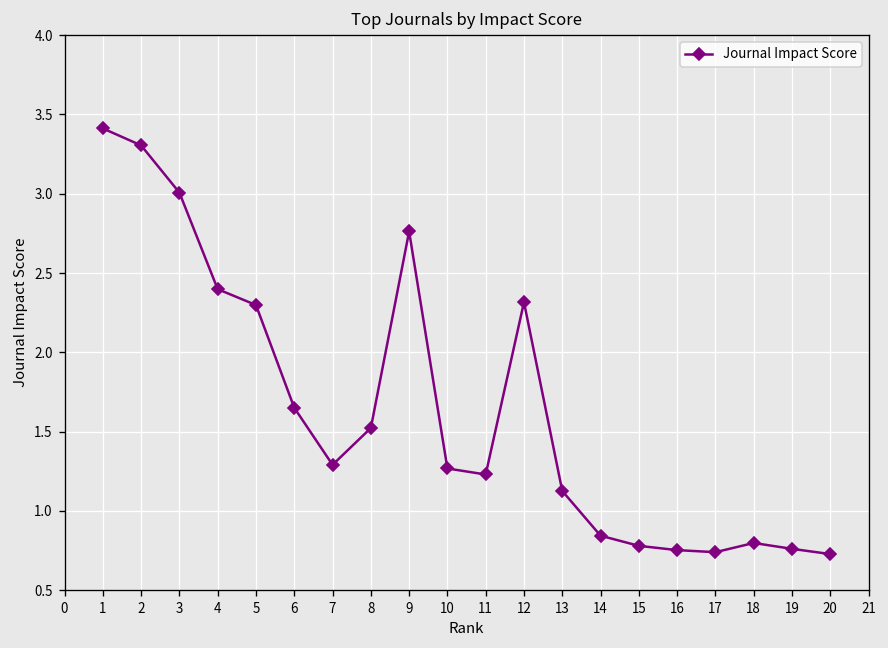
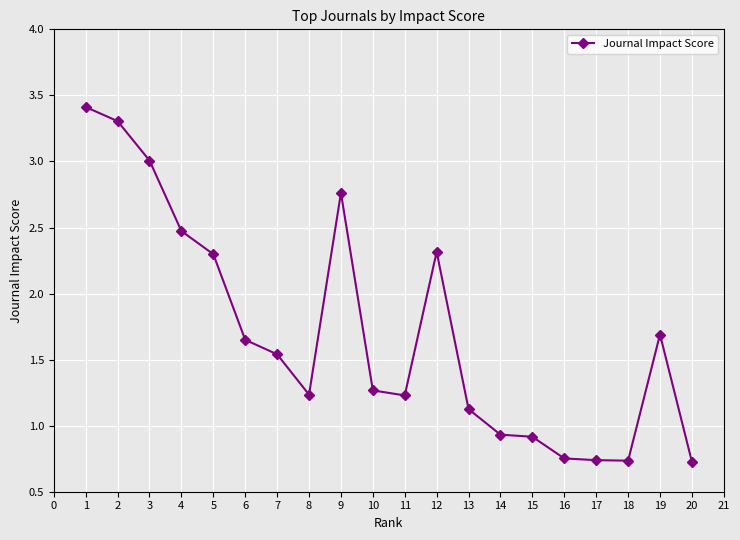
  {
    "1": 3.41,
    "2": 3.31,
    "3": 3.01,
-   "4": 2.40,
+   "4": 2.47,
    "5": 2.30,
    "6": 1.65,
-   "7": 1.29,
-   "8": 1.52,
+   "7": 1.54,
+   "8": 1.24,
    "9": 2.76,
    "10": 1.27,
    "11": 1.23,
    "12": 2.32,
    "13": 1.13,
-   "14": 0.84,
-   "15": 0.78,
+   "14": 0.93,
+   "15": 0.92,
    "16": 0.75,
    "17": 0.74,
-   "18": 0.80,
-   "19": 0.76,
+   "18": 0.74,
+   "19": 1.69,
    "20": 0.73
  }
